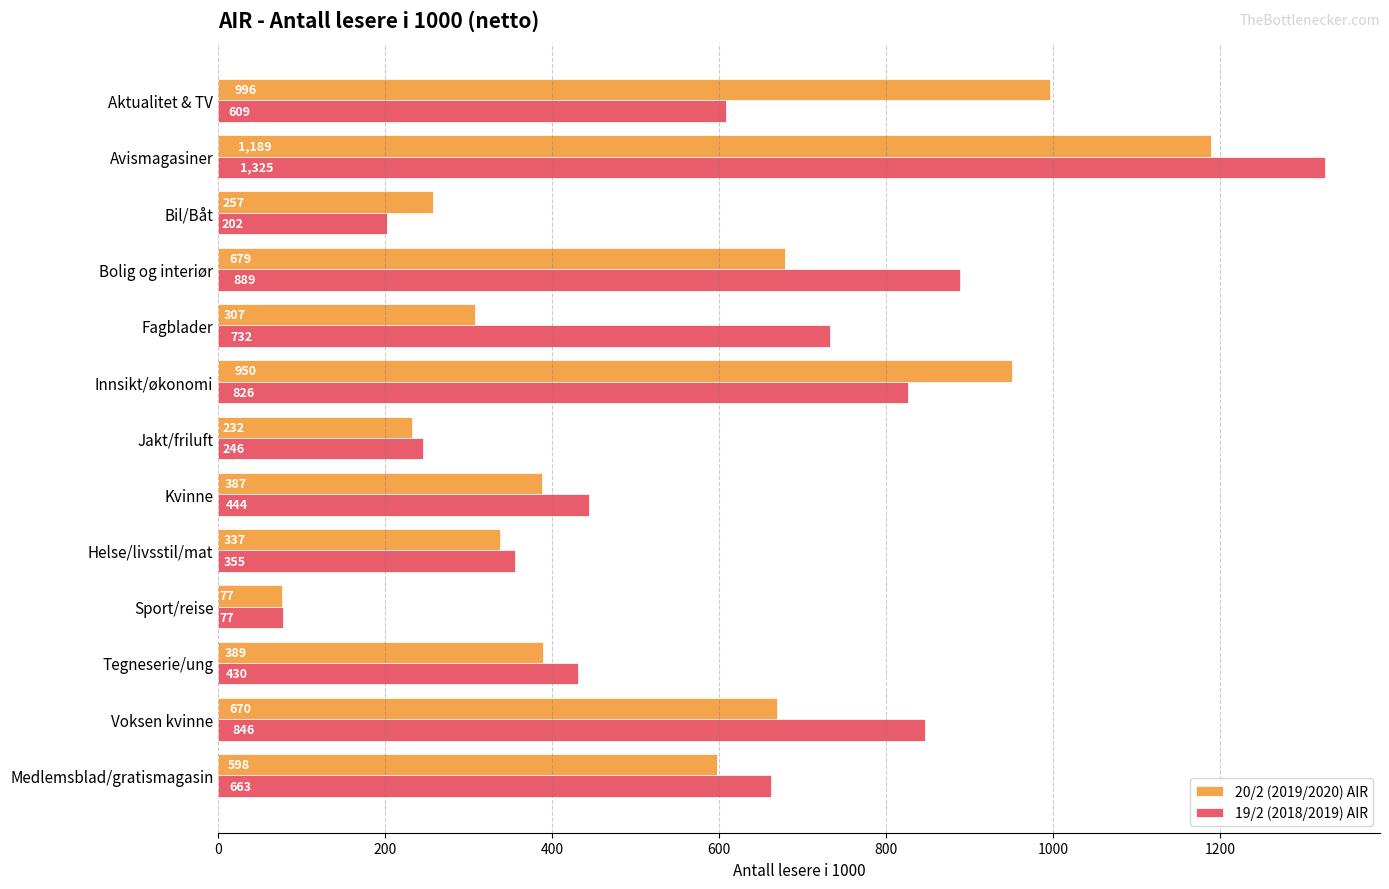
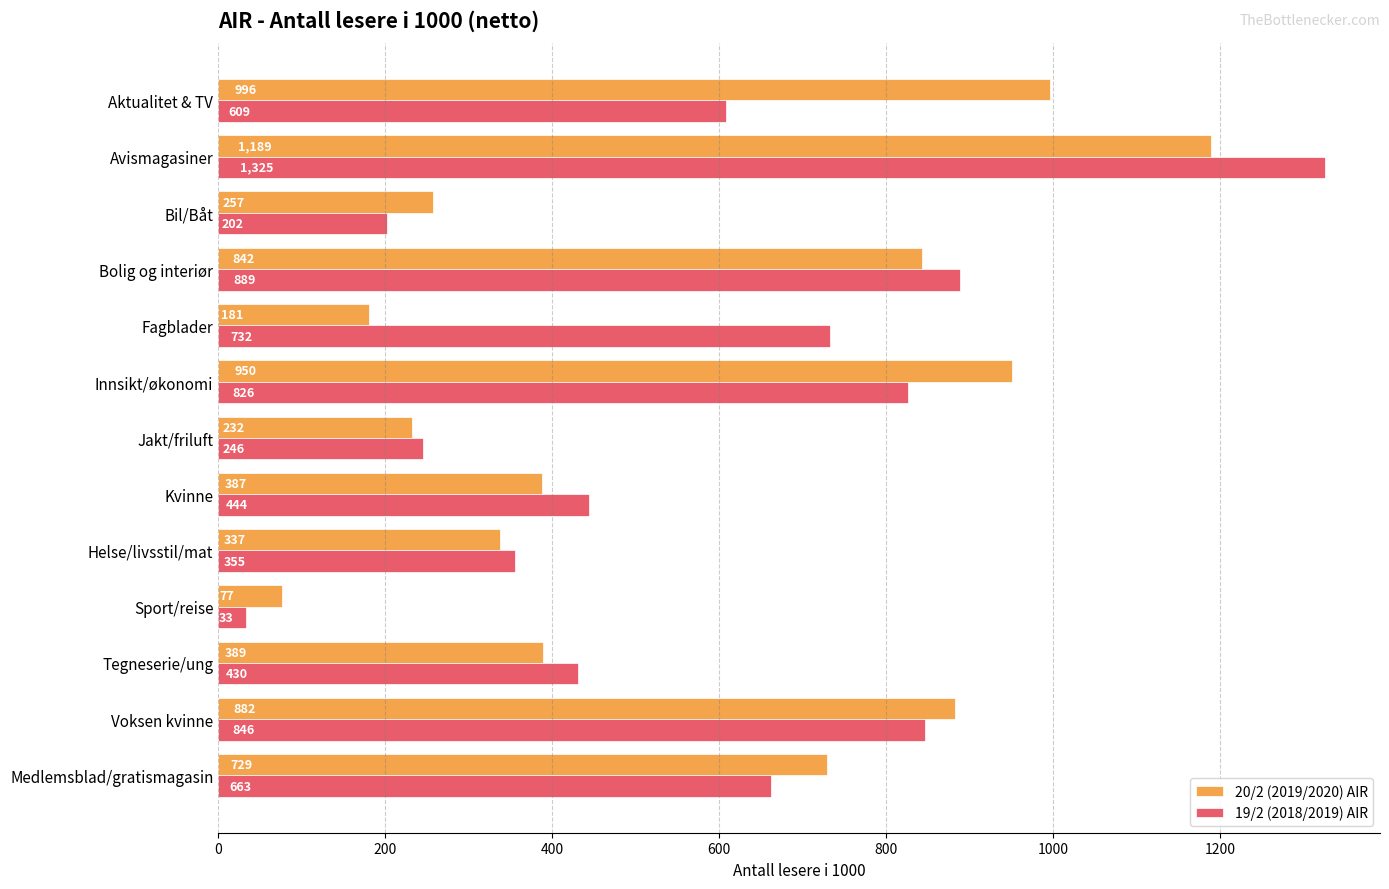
  {
    "20/2 (2019/2020) AIR": {
      "Aktualitet & TV": "996",
      "Avismagasiner": "1,189",
      "Bil/Båt": "257",
-     "Bolig og interiør": "679",
-     "Fagblader": "307",
+     "Bolig og interiør": "842",
+     "Fagblader": "181",
      "Innsikt/økonomi": "950",
      "Jakt/friluft": "232",
      "Kvinne": "387",
      "Helse/livsstil/mat": "337",
      "Sport/reise": "77",
      "Tegneserie/ung": "389",
-     "Voksen kvinne": "670",
-     "Medlemsblad/gratismagasin": "598"
+     "Voksen kvinne": "882",
+     "Medlemsblad/gratismagasin": "729"
    },
    "19/2 (2018/2019) AIR": {
      "Aktualitet & TV": "609",
      "Avismagasiner": "1,325",
      "Bil/Båt": "202",
      "Bolig og interiør": "889",
      "Fagblader": "732",
      "Innsikt/økonomi": "826",
      "Jakt/friluft": "246",
      "Kvinne": "444",
      "Helse/livsstil/mat": "355",
-     "Sport/reise": "77",
+     "Sport/reise": "33",
      "Tegneserie/ung": "430",
      "Voksen kvinne": "846",
      "Medlemsblad/gratismagasin": "663"
    }
  }
